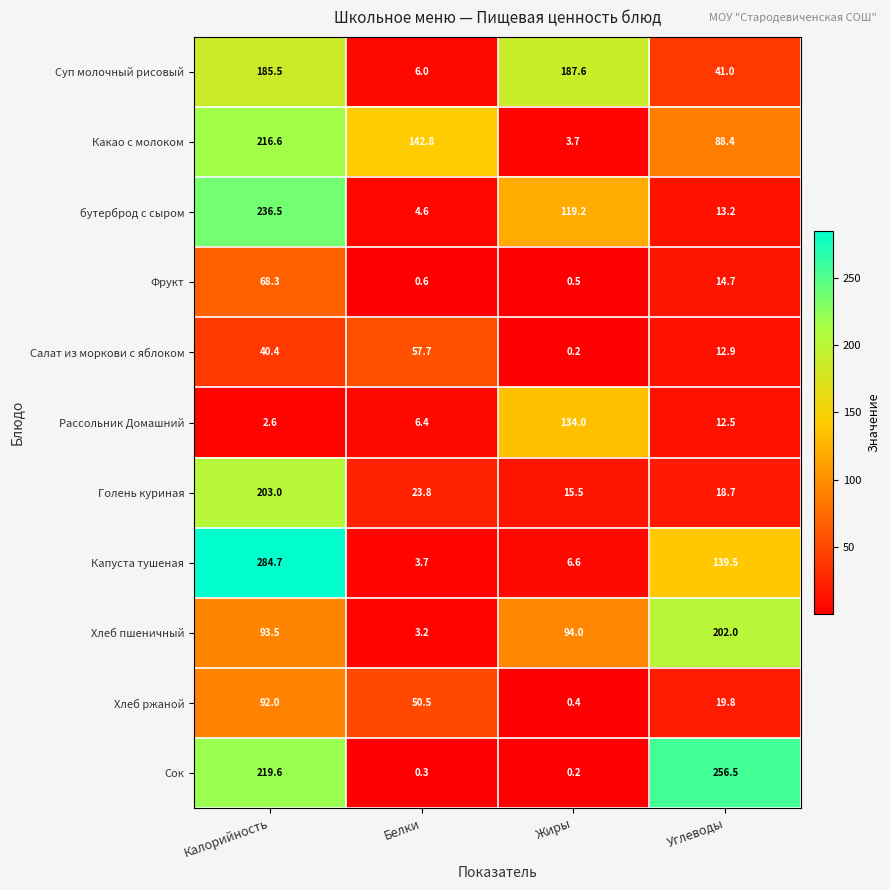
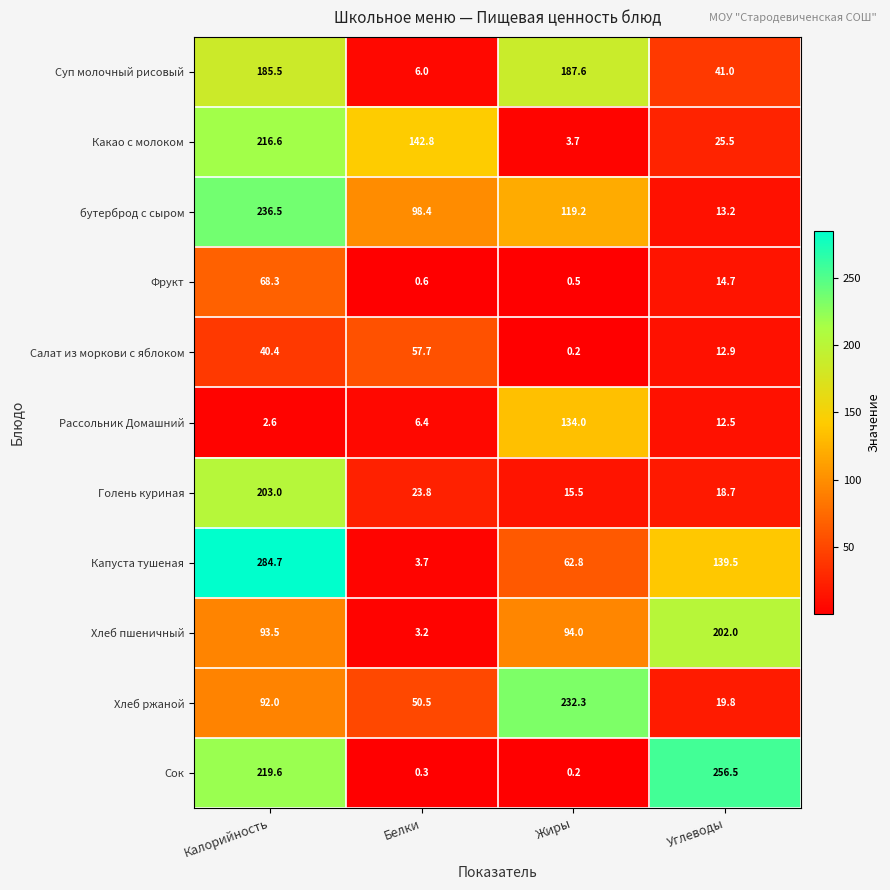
  {
    "Суп молочный рисовый": {
      "Калорийность": 185.5,
      "Белки": 6.0,
      "Жиры": 187.6,
      "Углеводы": 41.0
    },
    "Какао с молоком": {
      "Калорийность": 216.6,
      "Белки": 142.8,
      "Жиры": 3.7,
-     "Углеводы": 88.4
+     "Углеводы": 25.5
    },
    "бутерброд с сыром": {
      "Калорийность": 236.5,
-     "Белки": 4.6,
+     "Белки": 98.4,
      "Жиры": 119.2,
      "Углеводы": 13.2
    },
    "Фрукт": {
      "Калорийность": 68.3,
      "Белки": 0.6,
      "Жиры": 0.5,
      "Углеводы": 14.7
    },
    "Салат из моркови с яблоком": {
      "Калорийность": 40.4,
      "Белки": 57.7,
      "Жиры": 0.2,
      "Углеводы": 12.9
    },
    "Рассольник Домашний": {
      "Калорийность": 2.6,
      "Белки": 6.4,
      "Жиры": 134.0,
      "Углеводы": 12.5
    },
    "Голень куриная": {
      "Калорийность": 203.0,
      "Белки": 23.8,
      "Жиры": 15.5,
      "Углеводы": 18.7
    },
    "Капуста тушеная": {
      "Калорийность": 284.7,
      "Белки": 3.7,
-     "Жиры": 6.6,
+     "Жиры": 62.8,
      "Углеводы": 139.5
    },
    "Хлеб пшеничный": {
      "Калорийность": 93.5,
      "Белки": 3.2,
      "Жиры": 94.0,
      "Углеводы": 202.0
    },
    "Хлеб ржаной": {
      "Калорийность": 92.0,
      "Белки": 50.5,
-     "Жиры": 0.4,
+     "Жиры": 232.3,
      "Углеводы": 19.8
    },
    "Сок": {
      "Калорийность": 219.6,
      "Белки": 0.3,
      "Жиры": 0.2,
      "Углеводы": 256.5
    }
  }
